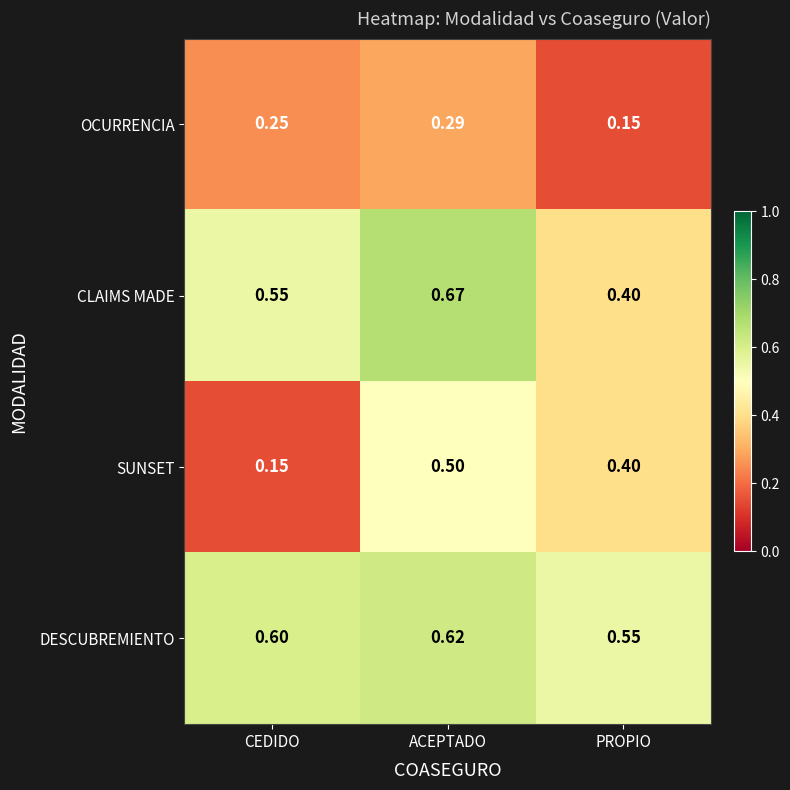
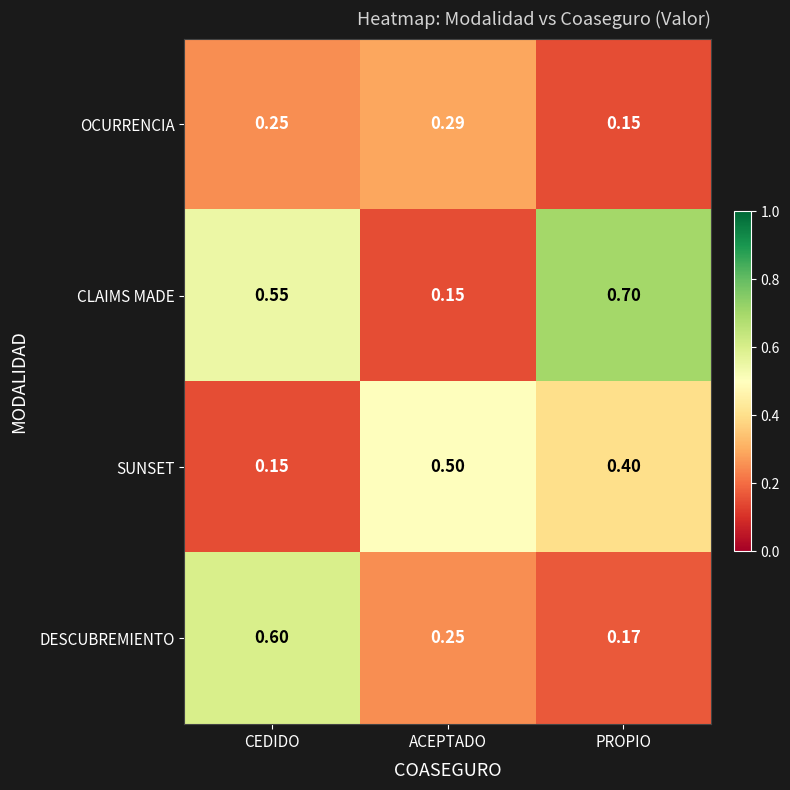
  {
    "OCURRENCIA": {
      "CEDIDO": 0.25,
      "ACEPTADO": 0.29,
      "PROPIO": 0.15
    },
    "CLAIMS MADE": {
      "CEDIDO": 0.55,
-     "ACEPTADO": 0.67,
-     "PROPIO": 0.40
+     "ACEPTADO": 0.15,
+     "PROPIO": 0.70
    },
    "SUNSET": {
      "CEDIDO": 0.15,
      "ACEPTADO": 0.50,
      "PROPIO": 0.40
    },
    "DESCUBREMIENTO": {
      "CEDIDO": 0.60,
-     "ACEPTADO": 0.62,
-     "PROPIO": 0.55
+     "ACEPTADO": 0.25,
+     "PROPIO": 0.17
    }
  }
